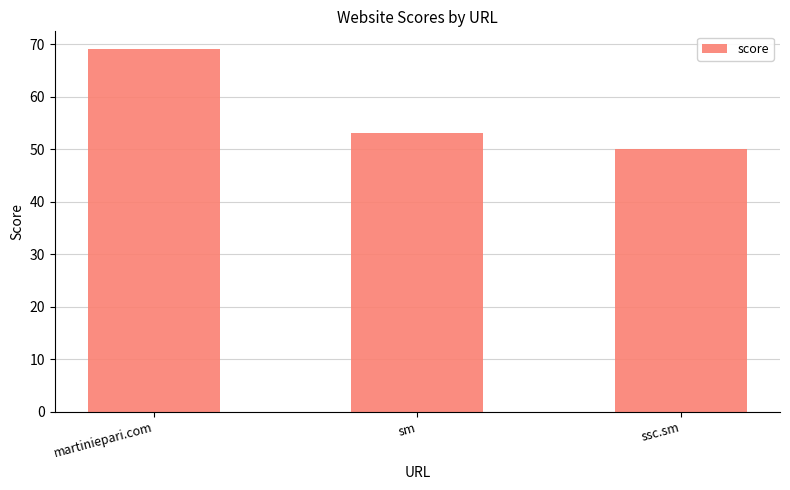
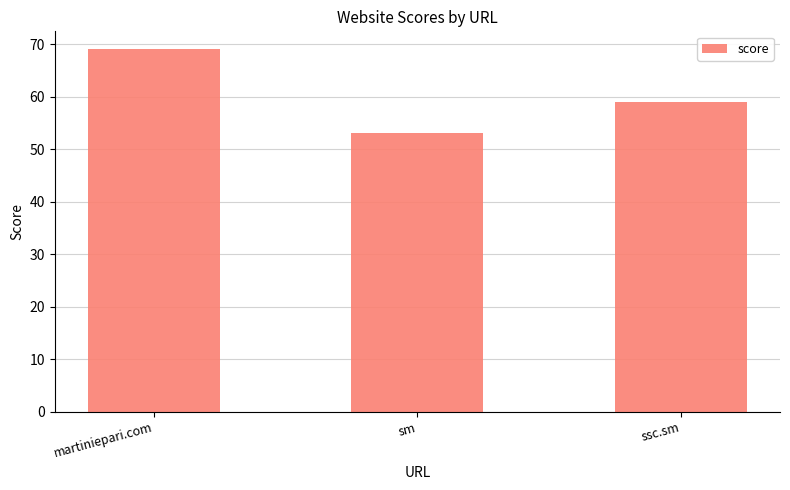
  {
    "martiniepari.com": 69,
    "sm": 53,
-   "ssc.sm": 50
+   "ssc.sm": 59
  }
